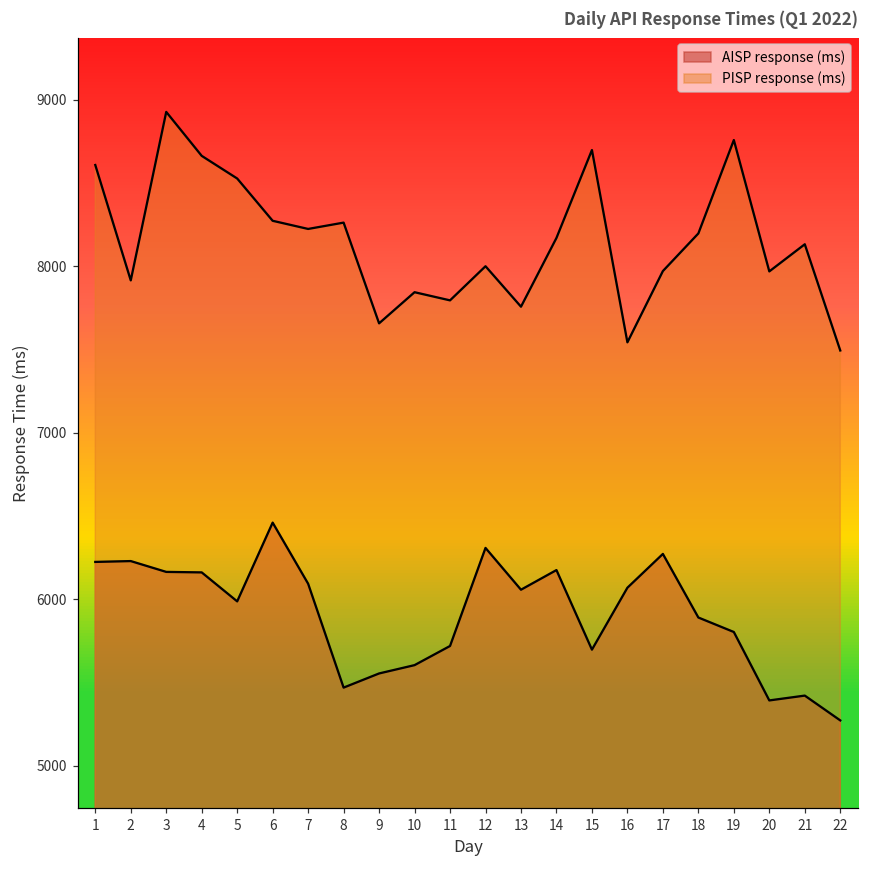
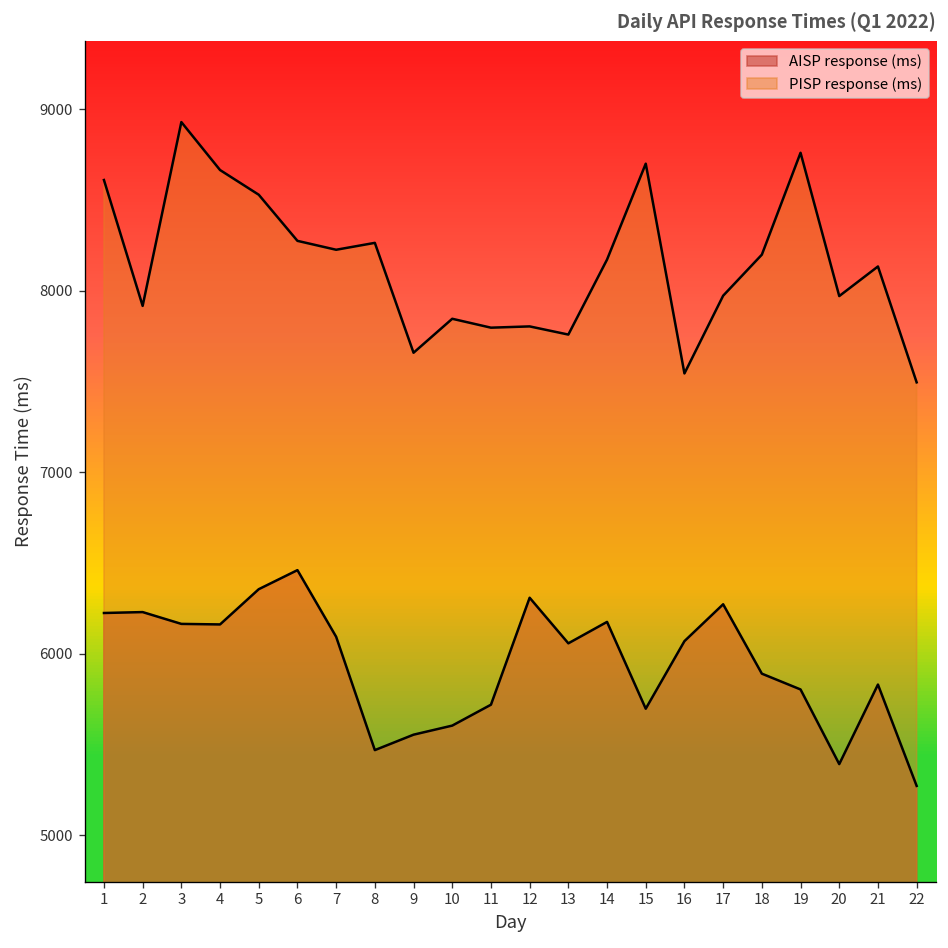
  {
    "AISP response (ms)": {
      "1": 6230,
      "2": 6230,
      "3": 6170,
      "4": 6160,
-     "5": 5990,
+     "5": 6360,
      "6": 6460,
      "7": 6090,
      "8": 5470,
      "9": 5560,
      "10": 5610,
      "11": 5720,
      "12": 6310,
      "13": 6060,
      "14": 6180,
      "15": 5700,
      "16": 6070,
      "17": 6270,
      "18": 5890,
      "19": 5800,
      "20": 5390,
-     "21": 5420,
+     "21": 5830,
      "22": 5270
    },
    "PISP response (ms)": {
      "1": 8610,
      "2": 7920,
      "3": 8930,
      "4": 8660,
      "5": 8530,
      "6": 8270,
      "7": 8230,
      "8": 8260,
      "9": 7660,
      "10": 7850,
      "11": 7800,
-     "12": 8000,
+     "12": 7800,
      "13": 7760,
      "14": 8170,
      "15": 8700,
      "16": 7540,
      "17": 7970,
      "18": 8200,
      "19": 8760,
      "20": 7970,
      "21": 8130,
      "22": 7500
    }
  }
